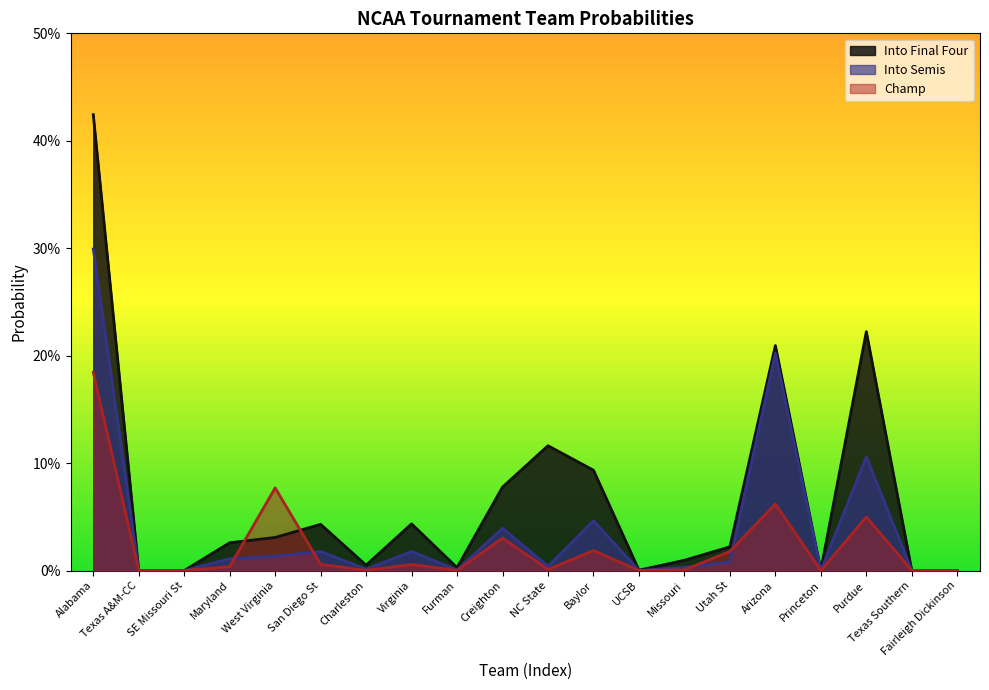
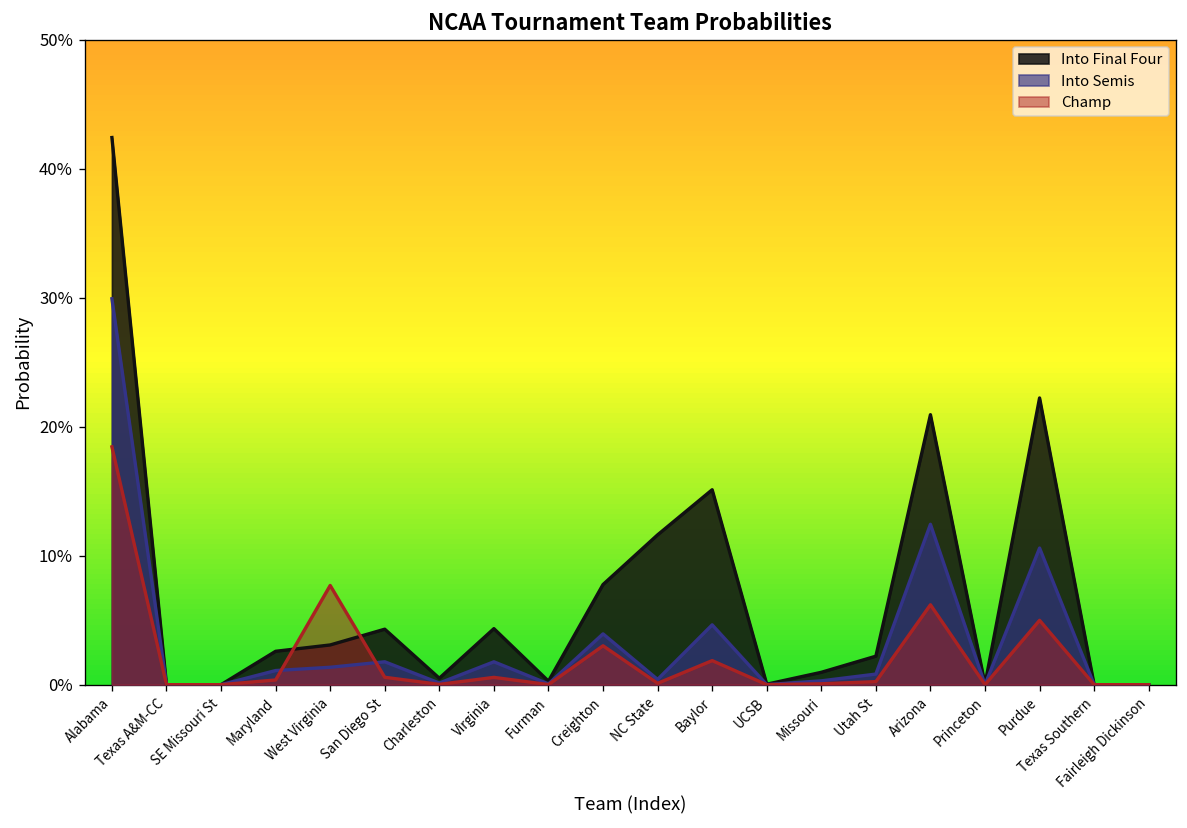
  {
    "Into Final Four": {
      "Alabama": "42.4%",
      "Maryland": "2.6%",
      "West Virginia": "3.1%",
      "San Diego St": "4.3%",
      "Charleston": "0.5%",
      "Virginia": "4.3%",
      "Creighton": "7.8%",
      "NC State": "11.6%",
-     "Baylor": "9.3%",
+     "Baylor": "15.1%",
      "Missouri": "1.0%",
      "Utah St": "2.2%",
      "Arizona": "20.9%",
      "Purdue": "22.2%"
    },
    "Into Semis": {
      "Alabama": "29.9%",
      "Maryland": "1.1%",
      "West Virginia": "1.4%",
      "San Diego St": "1.8%",
      "Virginia": "1.8%",
      "Creighton": "3.9%",
      "NC State": "0.4%",
      "Baylor": "4.6%",
      "Utah St": "0.8%",
-     "Arizona": "20.2%",
+     "Arizona": "12.4%",
      "Purdue": "10.6%"
    },
    "Champ": {
      "Alabama": "18.4%",
      "Maryland": "0.4%",
      "West Virginia": "7.7%",
      "San Diego St": "0.6%",
      "Virginia": "0.6%",
      "Creighton": "3.0%",
      "NC State": "0.1%",
      "Baylor": "1.9%",
-     "Utah St": "1.8%",
+     "Utah St": "0.2%",
      "Arizona": "6.2%",
      "Purdue": "5.0%"
    }
  }
